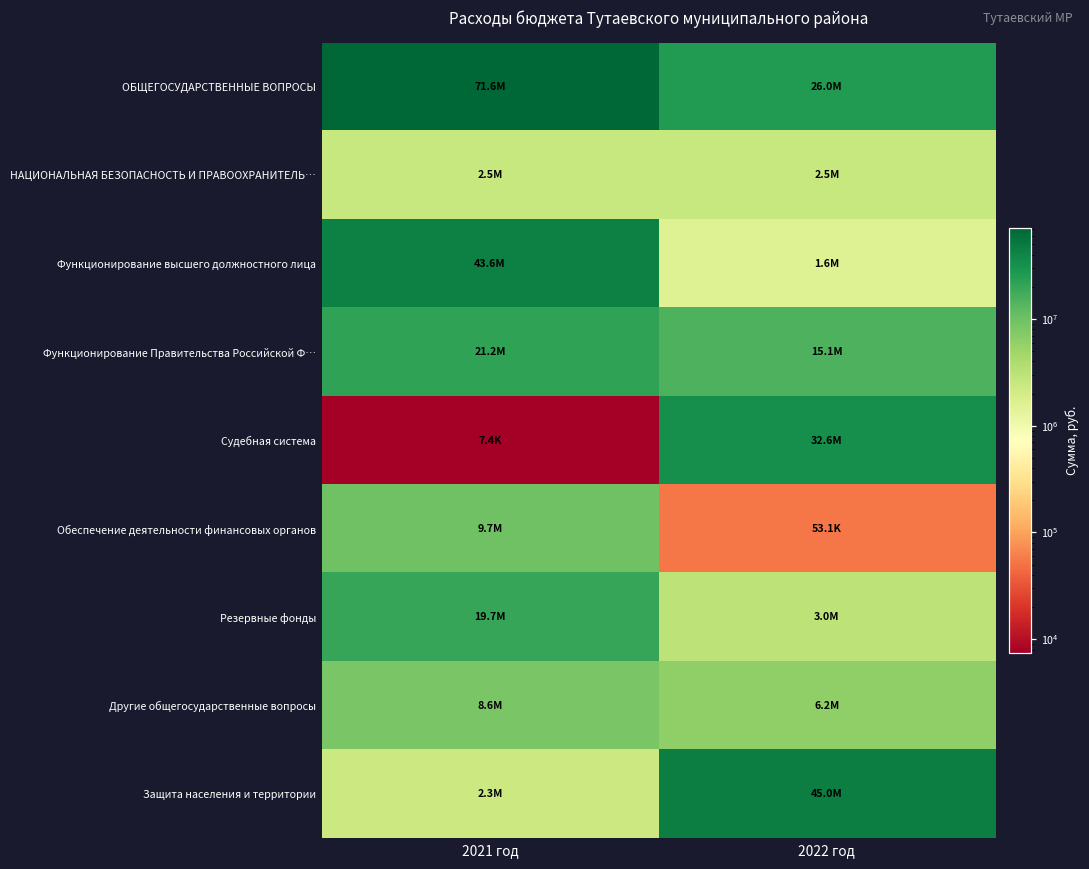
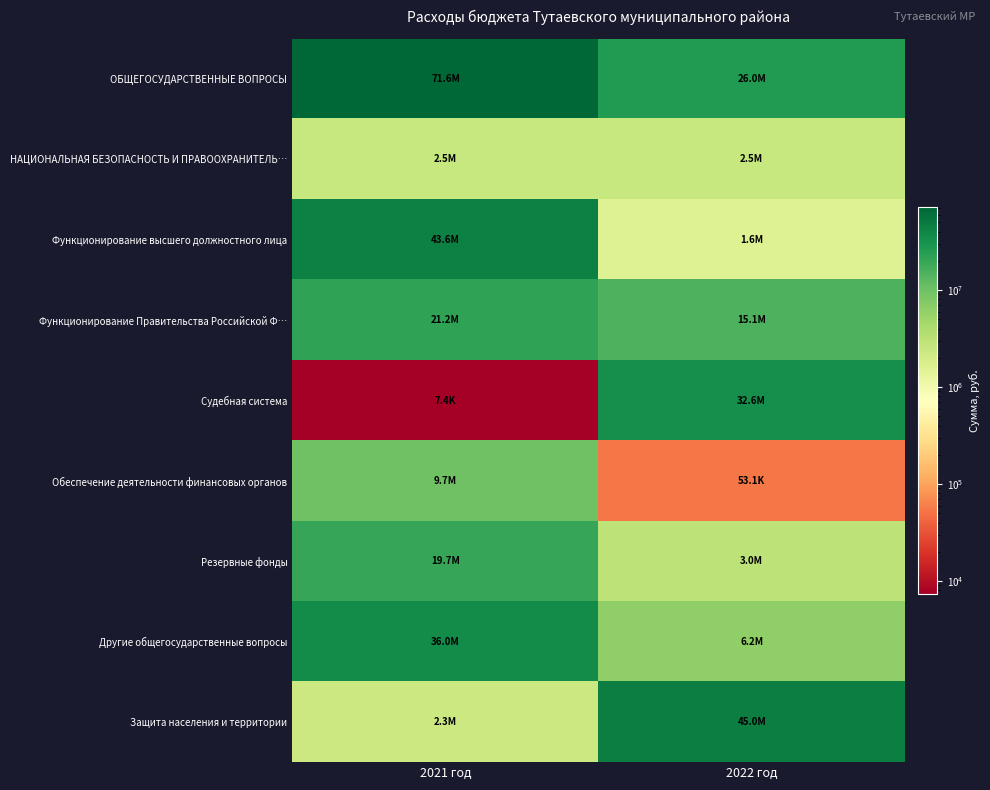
  {
    "ОБЩЕГОСУДАРСТВЕННЫЕ ВОПРОСЫ": {
      "2021 год": "71.6M",
      "2022 год": "26.0M"
    },
    "НАЦИОНАЛЬНАЯ БЕЗОПАСНОСТЬ И ПРАВООХРАНИТЕЛЬ…": {
      "2021 год": "2.5M",
      "2022 год": "2.5M"
    },
    "Функционирование высшего должностного лица": {
      "2021 год": "43.6M",
      "2022 год": "1.6M"
    },
    "Функционирование Правительства Российской Ф…": {
      "2021 год": "21.2M",
      "2022 год": "15.1M"
    },
    "Судебная система": {
      "2021 год": "7.4K",
      "2022 год": "32.6M"
    },
    "Обеспечение деятельности финансовых органов": {
      "2021 год": "9.7M",
      "2022 год": "53.1K"
    },
    "Резервные фонды": {
      "2021 год": "19.7M",
      "2022 год": "3.0M"
    },
    "Другие общегосударственные вопросы": {
-     "2021 год": "8.6M",
+     "2021 год": "36.0M",
      "2022 год": "6.2M"
    },
    "Защита населения и территории": {
      "2021 год": "2.3M",
      "2022 год": "45.0M"
    }
  }
